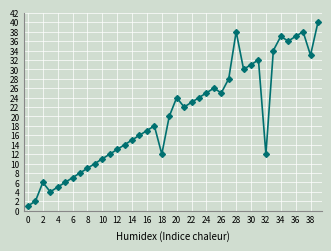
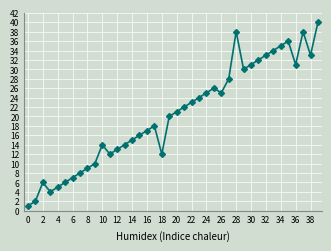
  {
    "0": 1,
    "2": 6,
    "4": 5,
    "6": 7,
    "8": 9,
-   "10": 11,
+   "10": 14,
    "12": 13,
    "14": 15,
    "16": 17,
    "18": 12,
-   "20": 24,
+   "20": 21,
    "22": 23,
    "24": 25,
    "26": 25,
    "28": 38,
    "30": 31,
-   "32": 12,
-   "34": 37,
-   "36": 37,
+   "32": 33,
+   "34": 35,
+   "36": 31,
    "38": 33
  }
